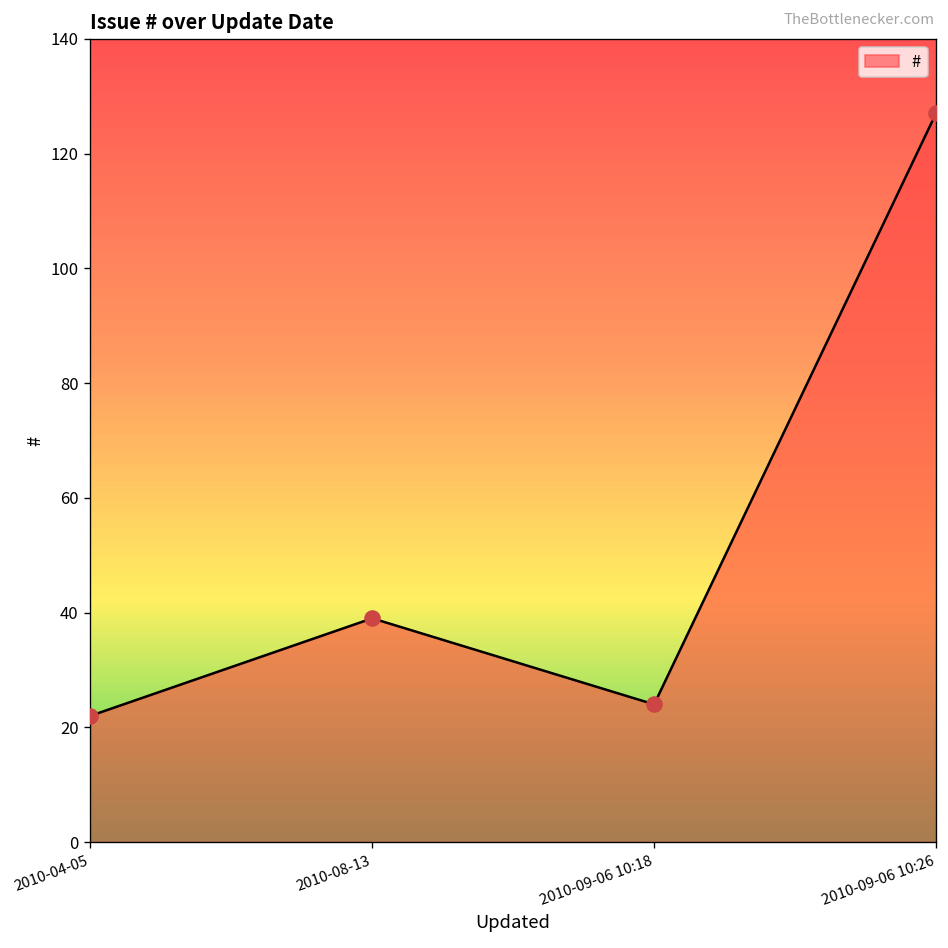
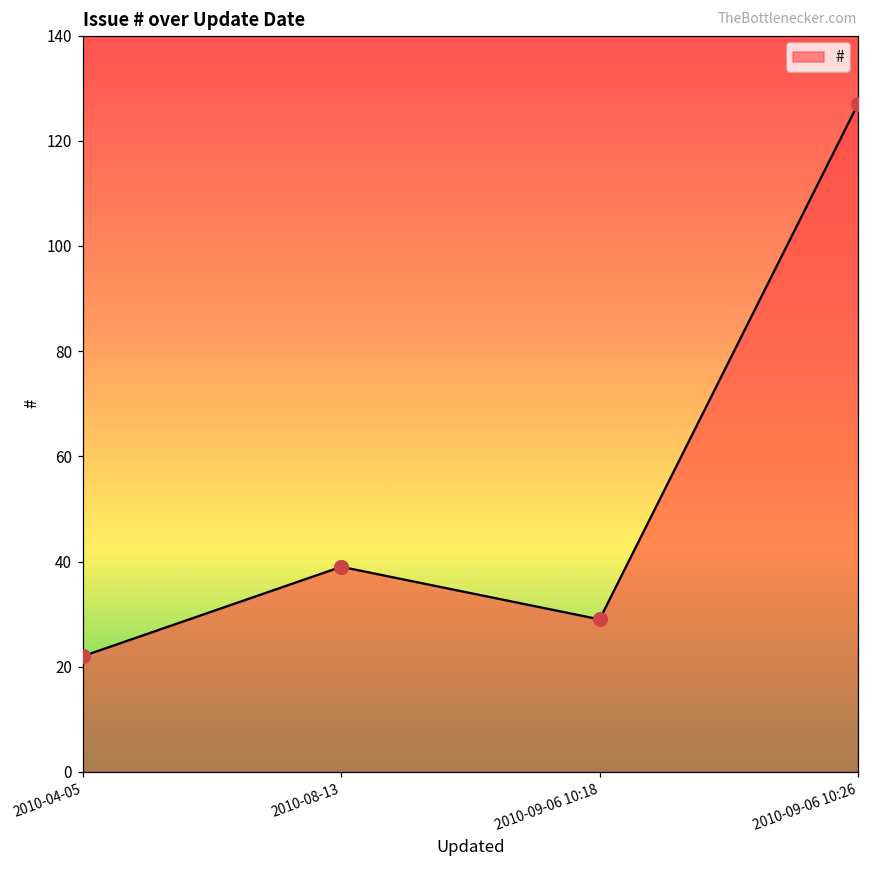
  {
    "2010-04-05": 22,
    "2010-08-13": 39,
-   "2010-09-06 10:18": 24,
+   "2010-09-06 10:18": 29,
    "2010-09-06 10:26": 127
  }
